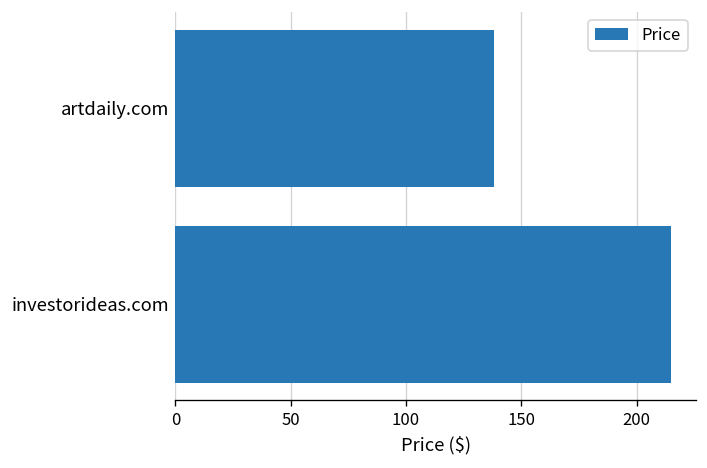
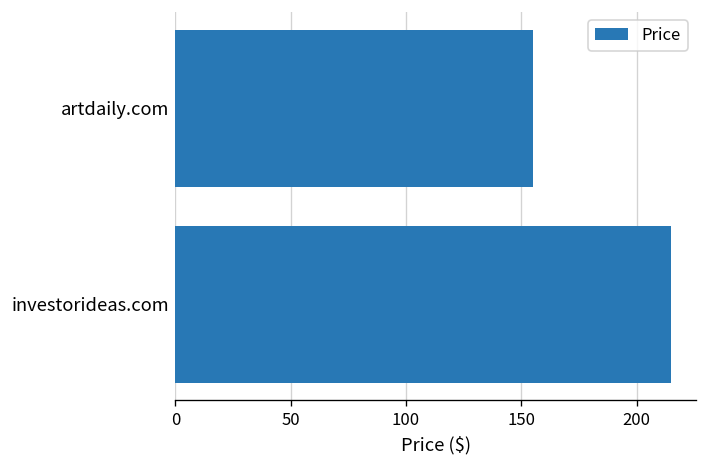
  {
-   "artdaily.com": 138,
+   "artdaily.com": 155,
    "investorideas.com": 215
  }
